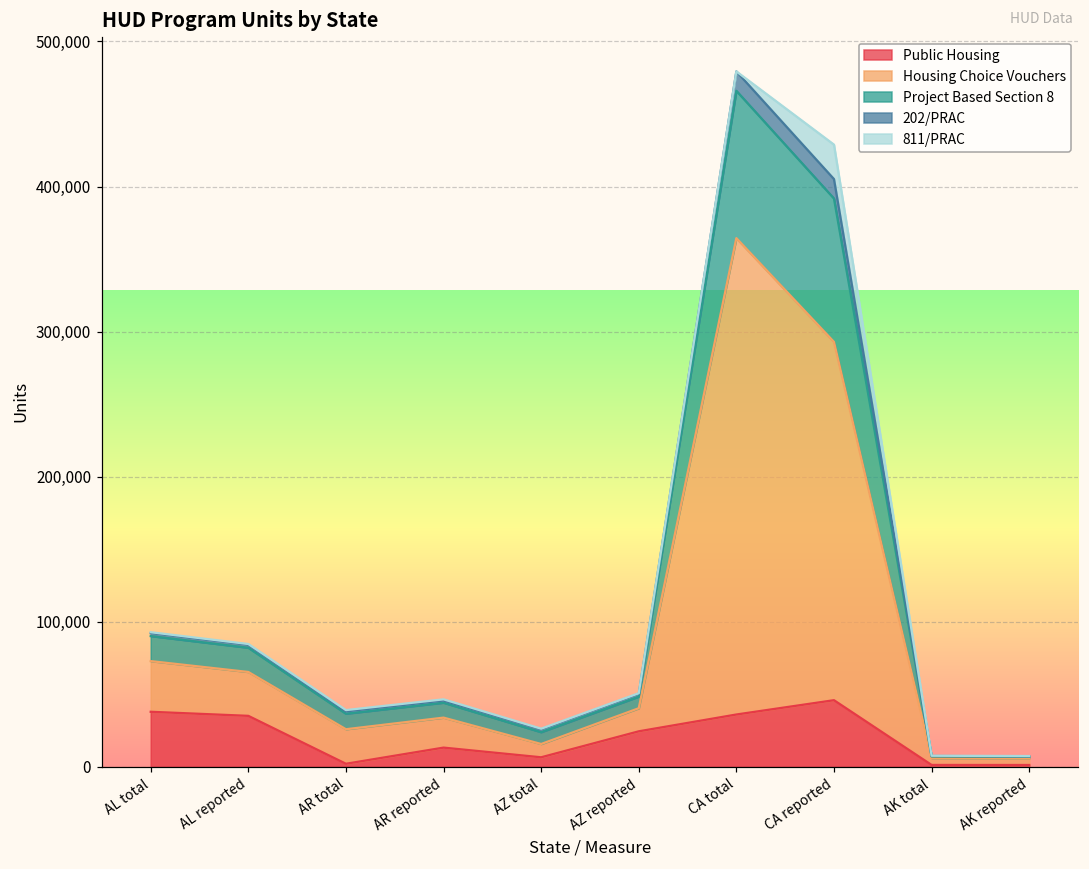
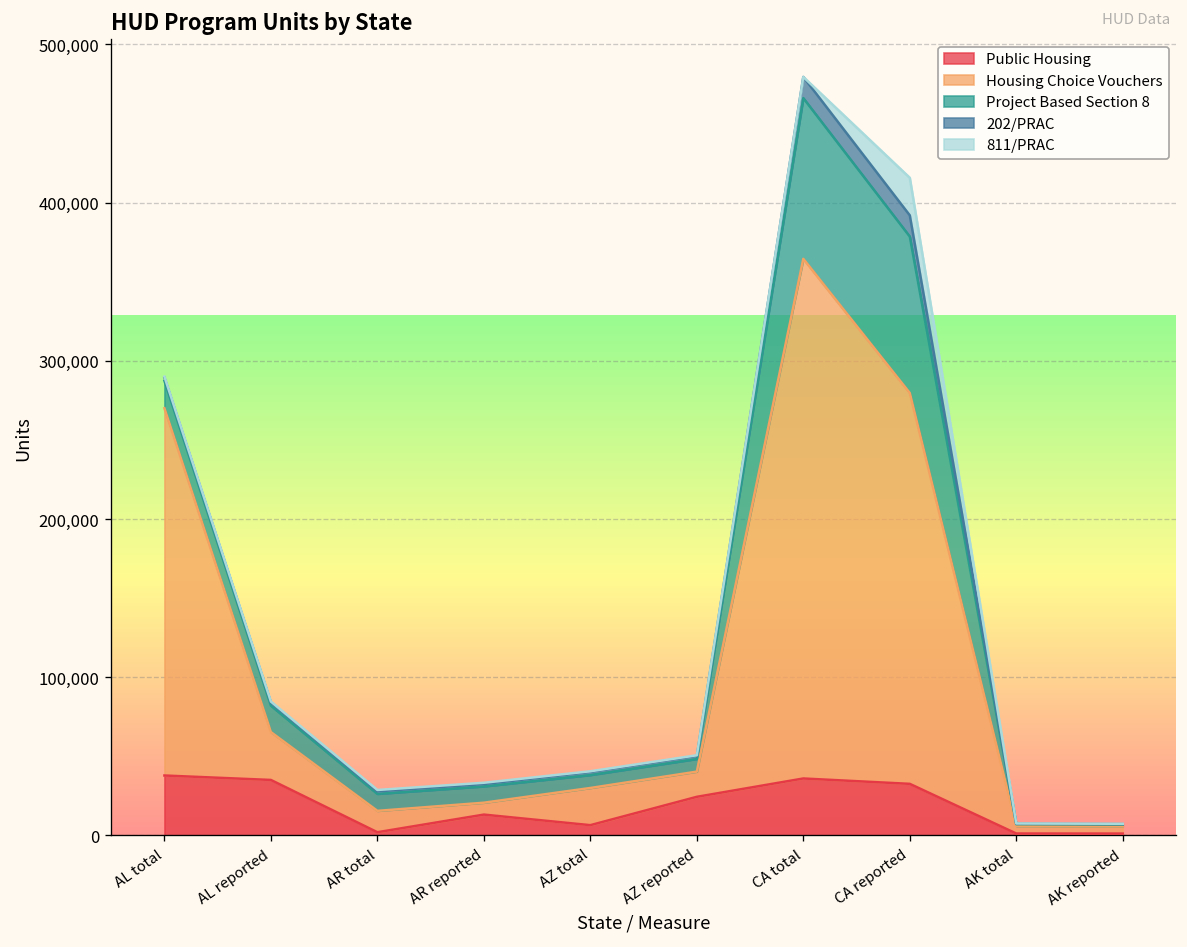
  {
    "Public Housing": {
      "AL total": "38,000",
      "AL reported": "35,000",
      "AR total": "2,000",
      "AR reported": "13,000",
      "AZ total": "7,000",
      "AZ reported": "24,000",
      "CA total": "36,000",
-     "CA reported": "46,000",
+     "CA reported": "33,000",
      "AK total": "1,000",
      "AK reported": "1,000"
    },
    "Housing Choice Vouchers": {
-     "AL total": "35,000",
+     "AL total": "232,000",
      "AL reported": "30,000",
-     "AR total": "24,000",
-     "AR reported": "21,000",
-     "AZ total": "9,000",
+     "AR total": "13,000",
+     "AR reported": "8,000",
+     "AZ total": "23,000",
      "AZ reported": "16,000",
      "CA total": "328,000",
      "CA reported": "247,000"
    },
    "811/PRAC": {
      "CA reported": "24,000"
    }
  }
